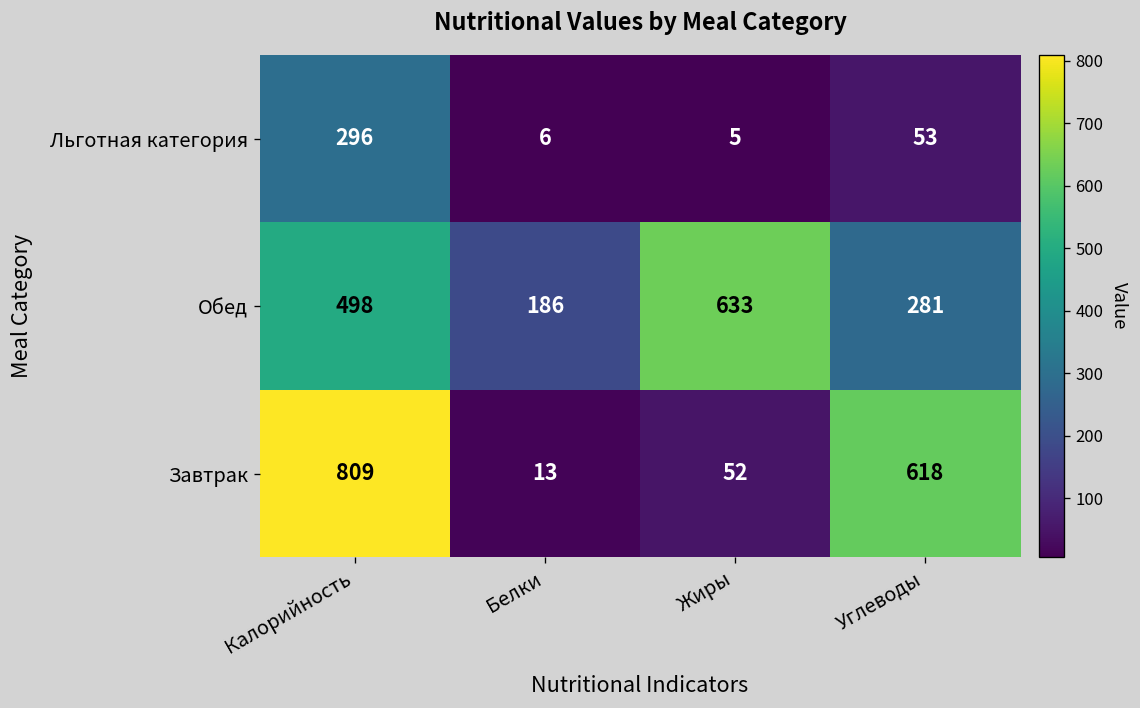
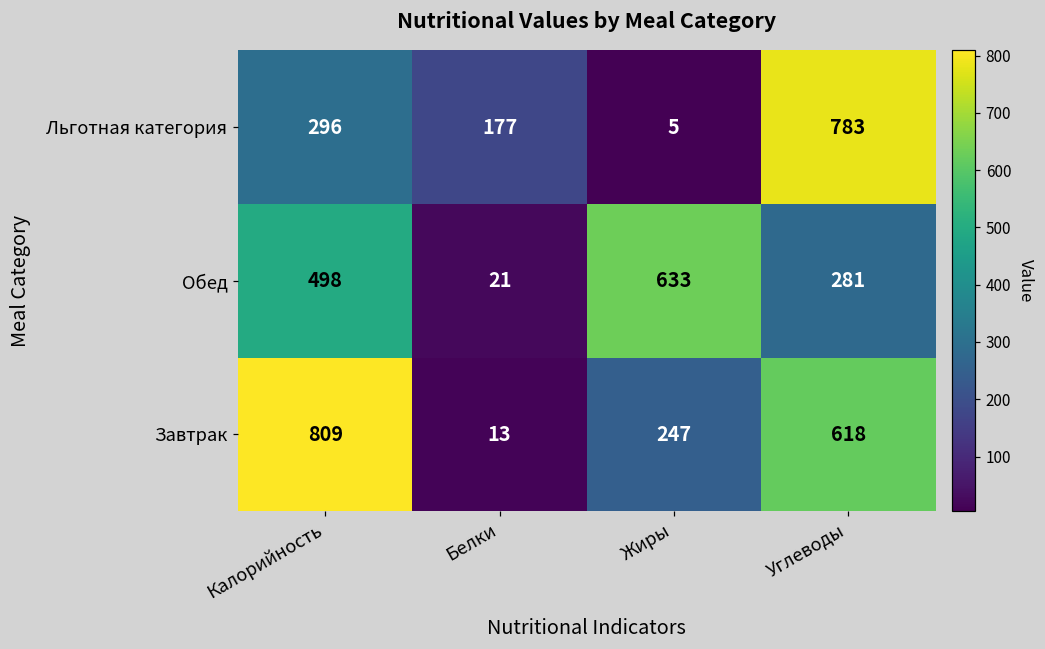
  {
    "Льготная категория": {
      "Калорийность": 296,
-     "Белки": 6,
+     "Белки": 177,
      "Жиры": 5,
-     "Углеводы": 53
+     "Углеводы": 783
    },
    "Обед": {
      "Калорийность": 498,
-     "Белки": 186,
+     "Белки": 21,
      "Жиры": 633,
      "Углеводы": 281
    },
    "Завтрак": {
      "Калорийность": 809,
      "Белки": 13,
-     "Жиры": 52,
+     "Жиры": 247,
      "Углеводы": 618
    }
  }
